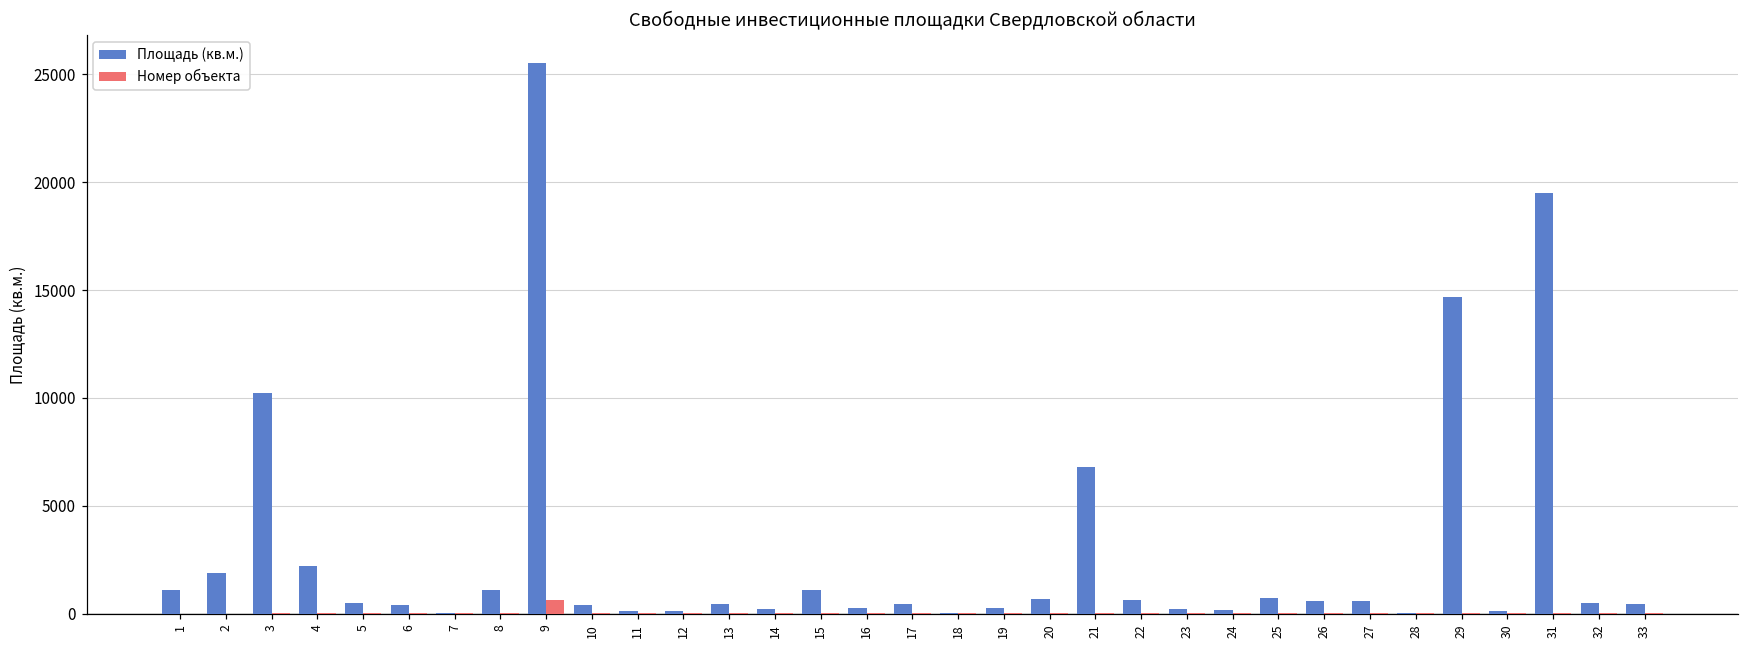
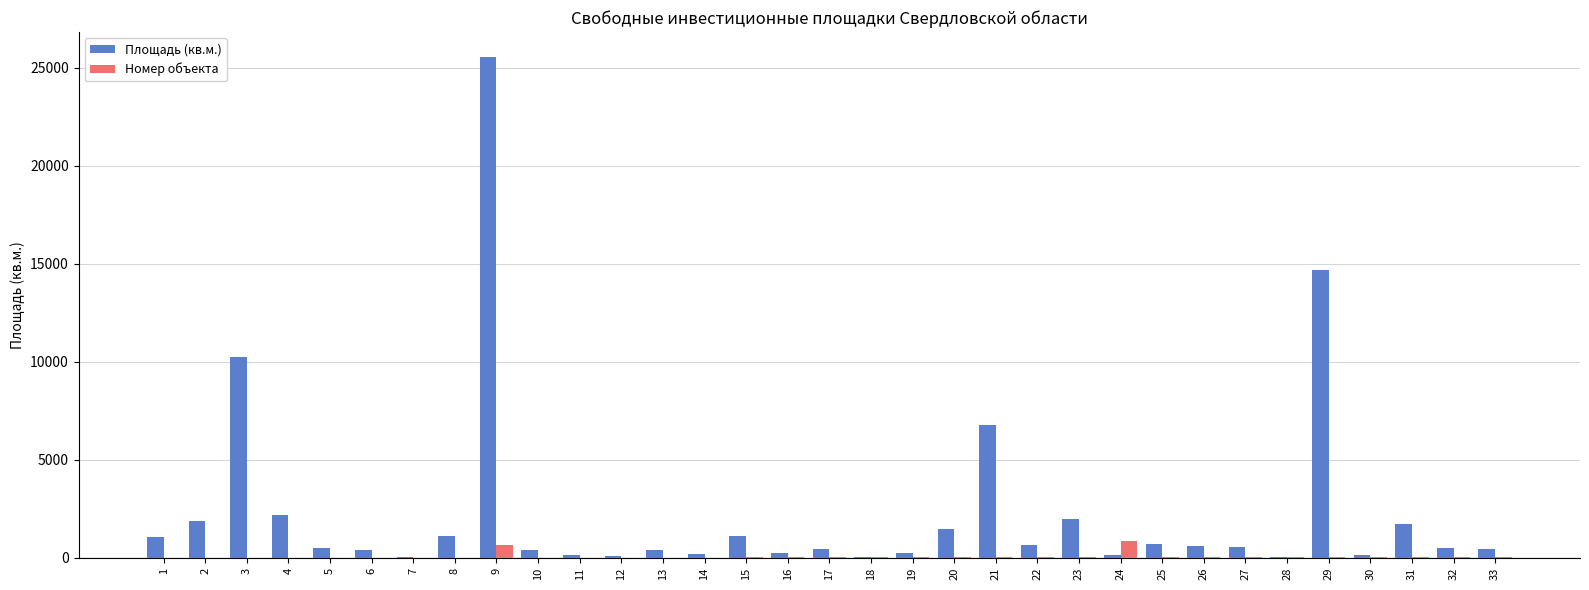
  {
    "Площадь (кв.м.)": {
      "1": 1100,
      "2": 1900,
      "3": 10200,
      "4": 2200,
      "5": 500,
      "6": 400,
      "8": 1100,
      "9": 25500,
      "10": 400,
      "13": 400,
      "14": 200,
      "15": 1100,
      "16": 300,
      "17": 500,
      "19": 200,
-     "20": 700,
+     "20": 1500,
      "21": 6800,
      "22": 600,
-     "23": 200,
+     "23": 2000,
      "24": 200,
      "25": 700,
      "26": 600,
      "27": 600,
      "29": 14700,
-     "31": 19500,
+     "31": 1700,
      "32": 500,
      "33": 400
    },
    "Номер объекта": {
      "9": 600,
-     "24": 0
+     "24": 800
    }
  }
